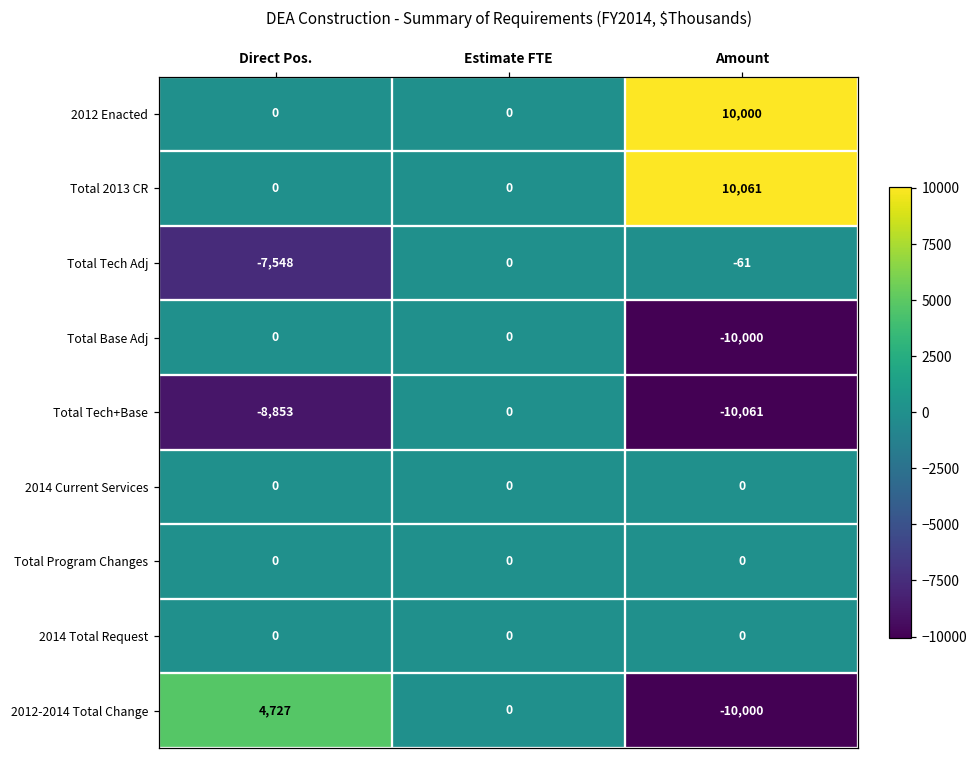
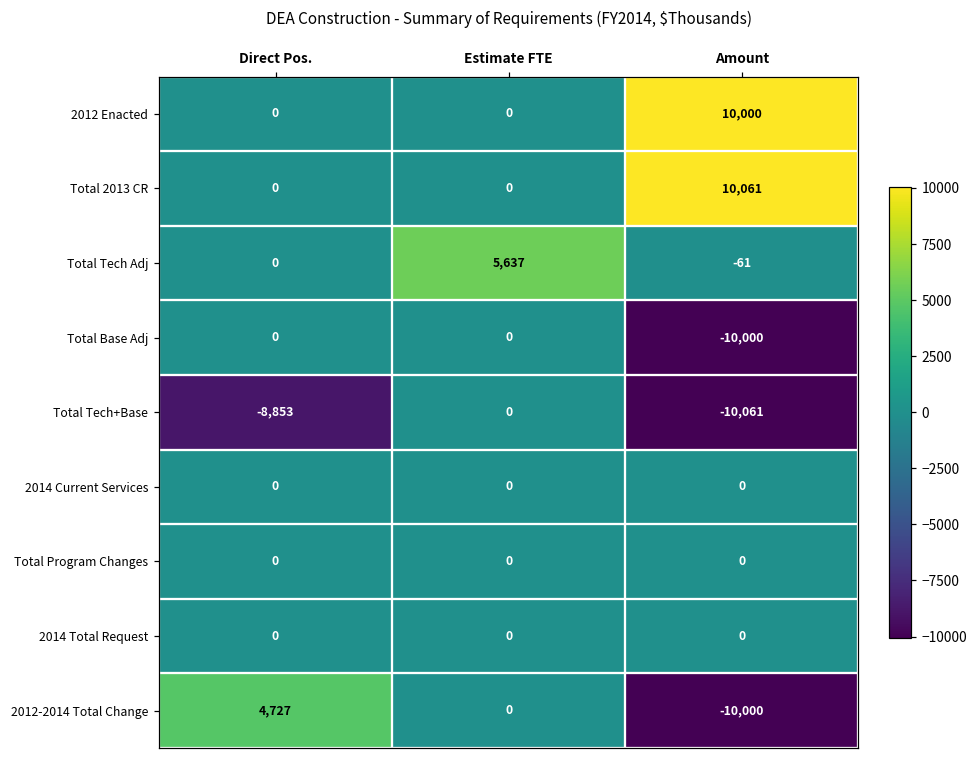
  {
    "2012 Enacted": {
      "Direct Pos.": "0",
      "Estimate FTE": "0",
      "Amount": "10,000"
    },
    "Total 2013 CR": {
      "Direct Pos.": "0",
      "Estimate FTE": "0",
      "Amount": "10,061"
    },
    "Total Tech Adj": {
-     "Direct Pos.": "-7,548",
-     "Estimate FTE": "0",
+     "Direct Pos.": "0",
+     "Estimate FTE": "5,637",
      "Amount": "-61"
    },
    "Total Base Adj": {
      "Direct Pos.": "0",
      "Estimate FTE": "0",
      "Amount": "-10,000"
    },
    "Total Tech+Base": {
      "Direct Pos.": "-8,853",
      "Estimate FTE": "0",
      "Amount": "-10,061"
    },
    "2014 Current Services": {
      "Direct Pos.": "0",
      "Estimate FTE": "0",
      "Amount": "0"
    },
    "Total Program Changes": {
      "Direct Pos.": "0",
      "Estimate FTE": "0",
      "Amount": "0"
    },
    "2014 Total Request": {
      "Direct Pos.": "0",
      "Estimate FTE": "0",
      "Amount": "0"
    },
    "2012-2014 Total Change": {
      "Direct Pos.": "4,727",
      "Estimate FTE": "0",
      "Amount": "-10,000"
    }
  }
